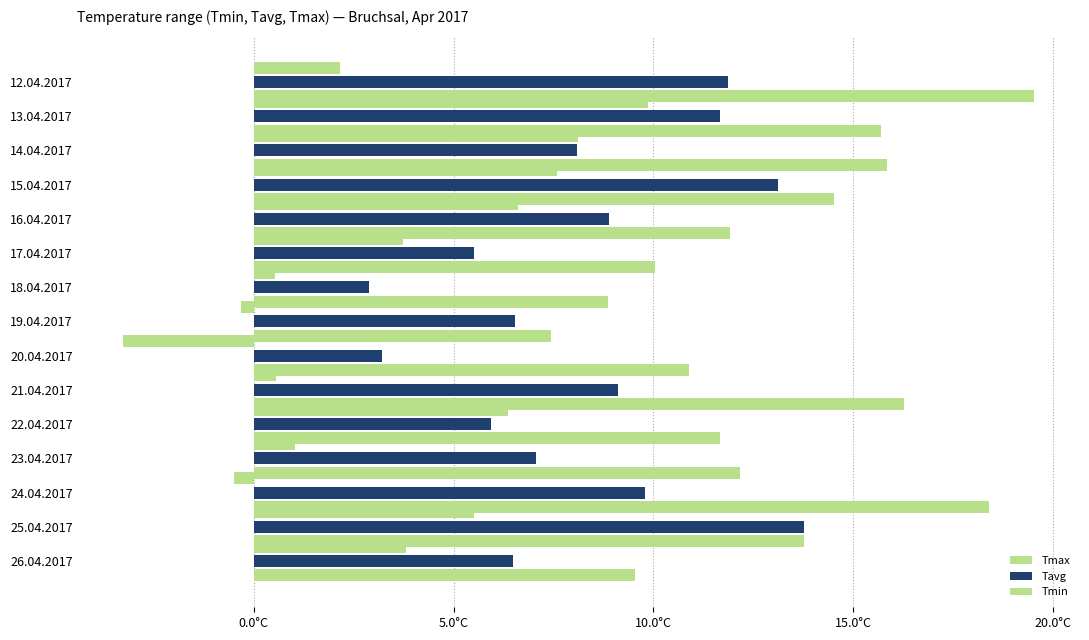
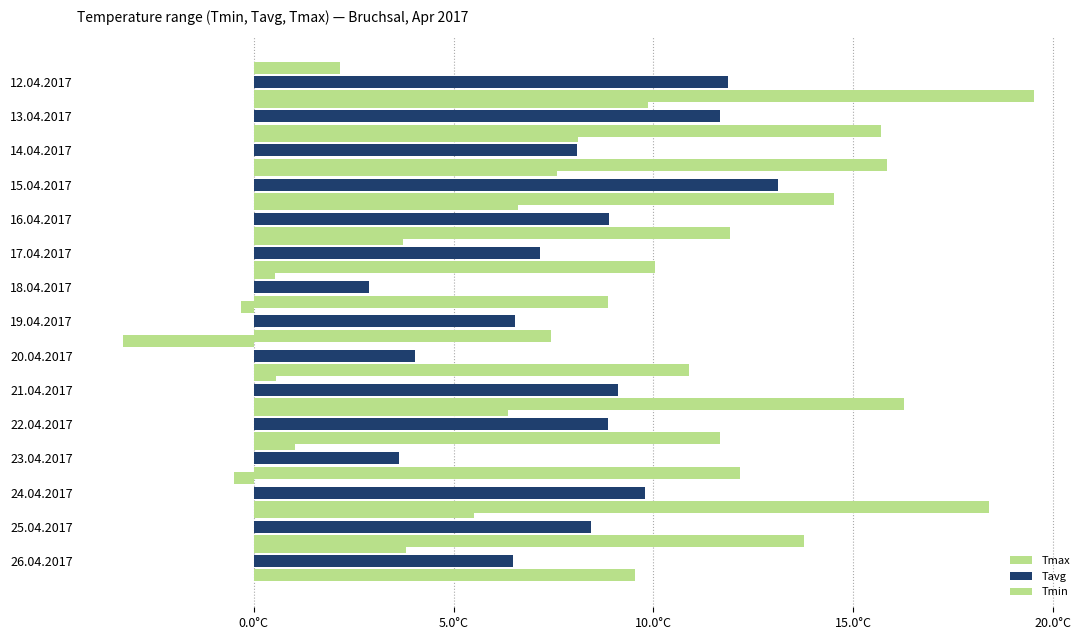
  {
    "Tavg": {
      "12.04.2017": "11.9°C",
      "13.04.2017": "11.7°C",
      "14.04.2017": "8.1°C",
      "15.04.2017": "13.1°C",
      "16.04.2017": "8.9°C",
-     "17.04.2017": "5.5°C",
+     "17.04.2017": "7.2°C",
      "18.04.2017": "2.9°C",
      "19.04.2017": "6.5°C",
-     "20.04.2017": "3.2°C",
+     "20.04.2017": "4.0°C",
      "21.04.2017": "9.1°C",
-     "22.04.2017": "5.9°C",
-     "23.04.2017": "7.1°C",
+     "22.04.2017": "8.9°C",
+     "23.04.2017": "3.6°C",
      "24.04.2017": "9.8°C",
-     "25.04.2017": "13.8°C",
+     "25.04.2017": "8.4°C",
      "26.04.2017": "6.5°C"
    }
  }
